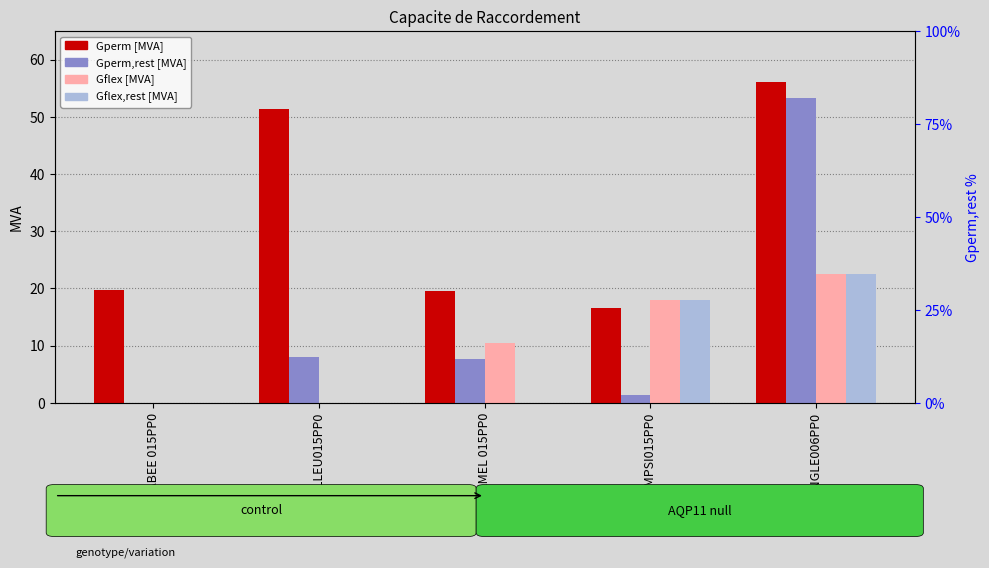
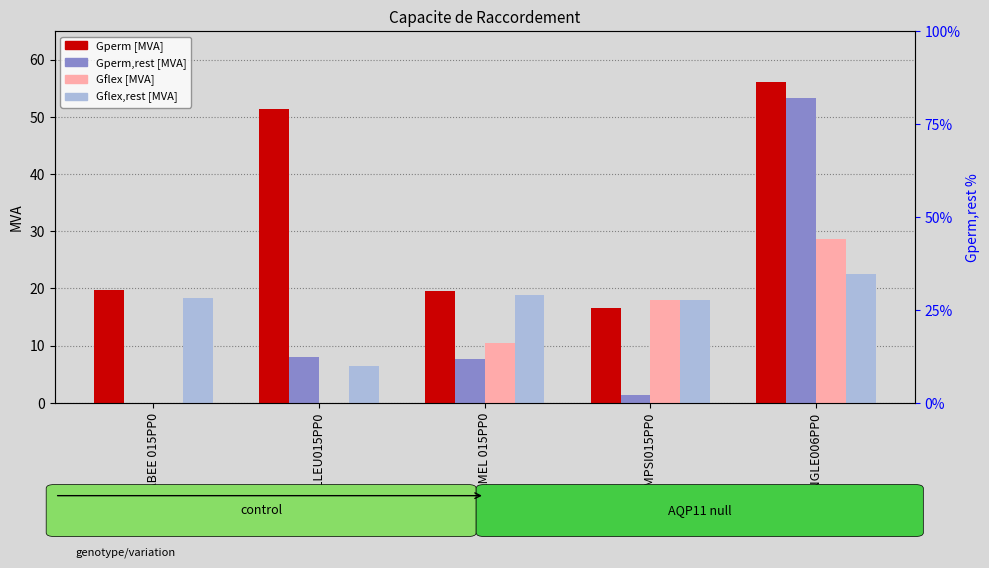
  {
    "Gperm [MVA]": {
      "ABEE 015PP0": 20,
      "ALLEU015PP0": 51,
      "AMEL 015PP0": 20,
      "AMPSI015PP0": 17,
      "ANGLE006PP0": 56
    },
    "Gperm,rest [MVA]": {
      "ABEE 015PP0": 0,
      "ALLEU015PP0": 8,
      "AMEL 015PP0": 8,
      "AMPSI015PP0": 1,
      "ANGLE006PP0": 53
    },
    "Gflex [MVA]": {
      "ABEE 015PP0": 0,
      "ALLEU015PP0": 0,
      "AMEL 015PP0": 10,
      "AMPSI015PP0": 18,
-     "ANGLE006PP0": 23
+     "ANGLE006PP0": 29
    },
    "Gflex,rest [MVA]": {
-     "ABEE 015PP0": 0,
-     "ALLEU015PP0": 0,
-     "AMEL 015PP0": 0,
+     "ABEE 015PP0": 18,
+     "ALLEU015PP0": 6,
+     "AMEL 015PP0": 19,
      "AMPSI015PP0": 18,
      "ANGLE006PP0": 23
    }
  }
